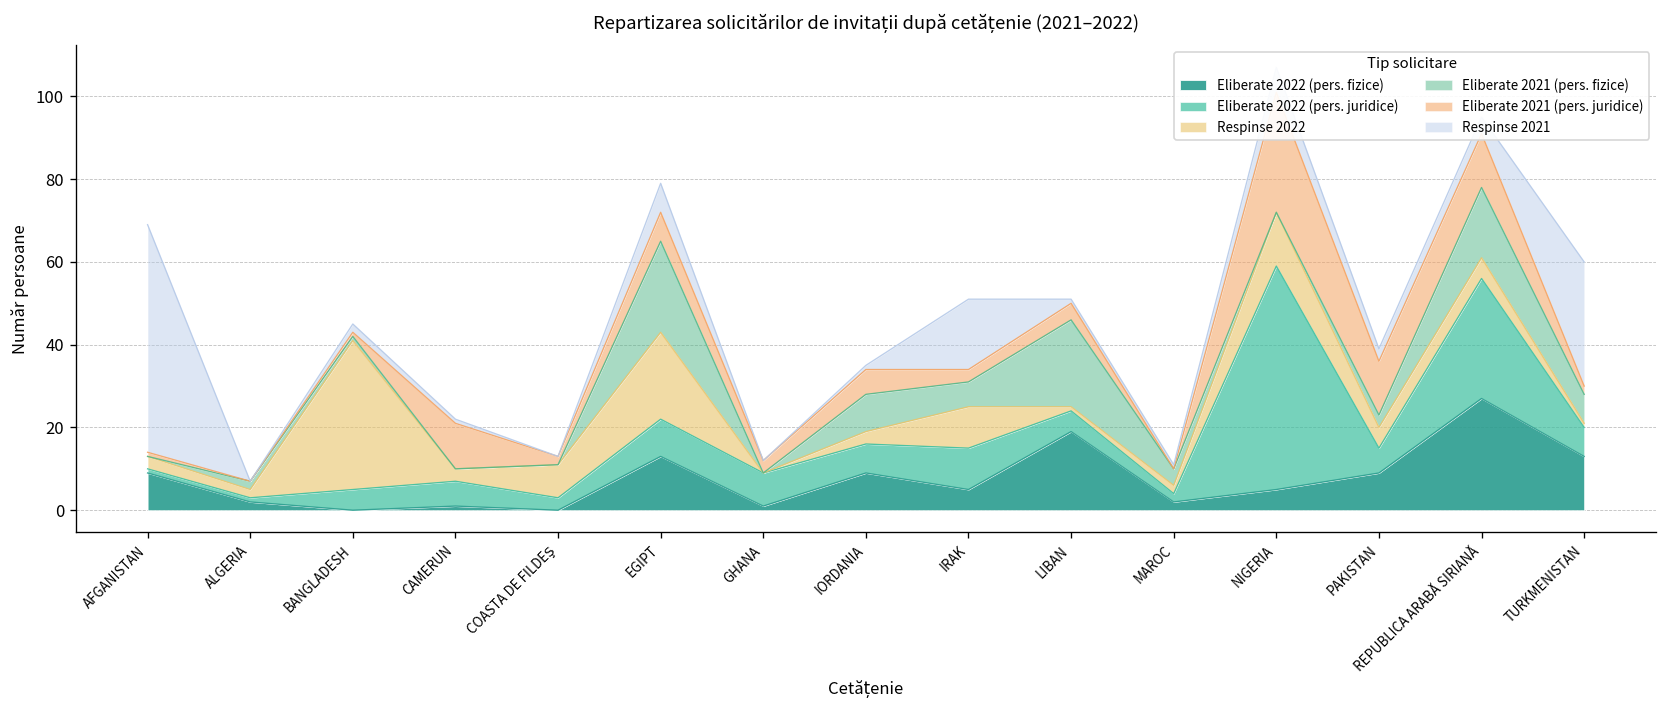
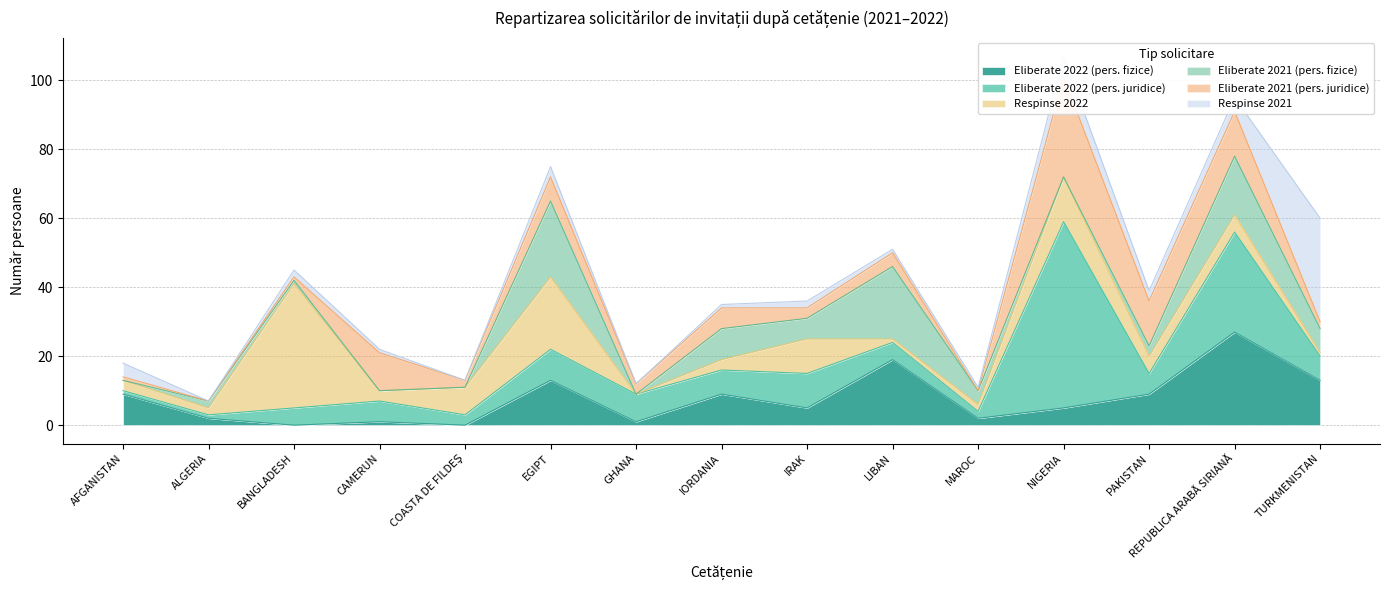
  {
    "Respinse 2021": {
-     "AFGANISTAN": 55,
+     "AFGANISTAN": 4,
      "BANGLADESH": 2,
      "CAMERUN": 1,
-     "EGIPT": 7,
+     "EGIPT": 3,
      "IORDANIA": 1,
-     "IRAK": 17,
+     "IRAK": 2,
      "LIBAN": 1,
      "MAROC": 1,
      "PAKISTAN": 3,
      "TURKMENISTAN": 30
    }
  }
